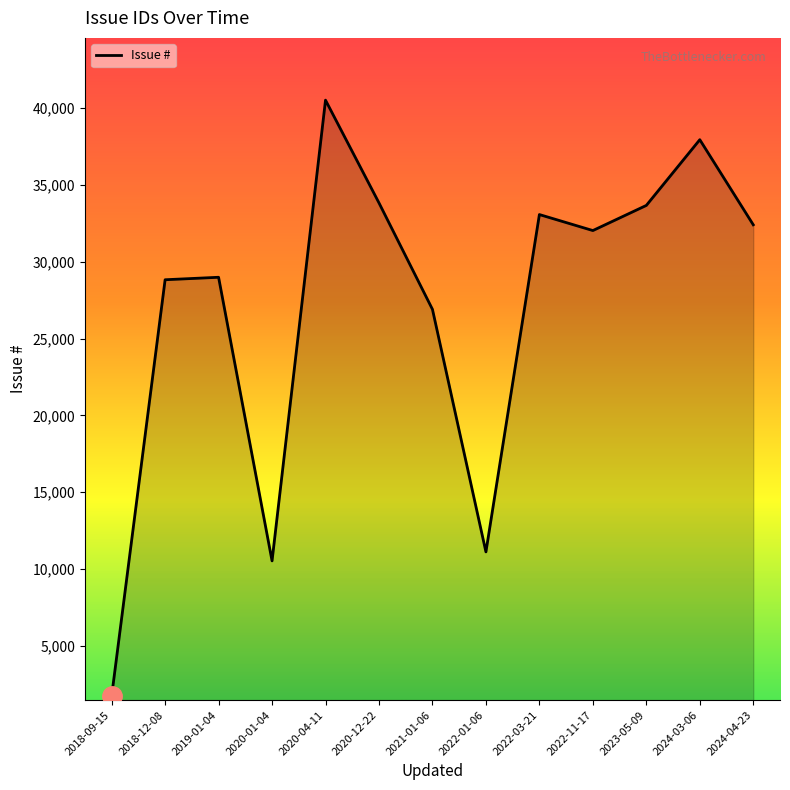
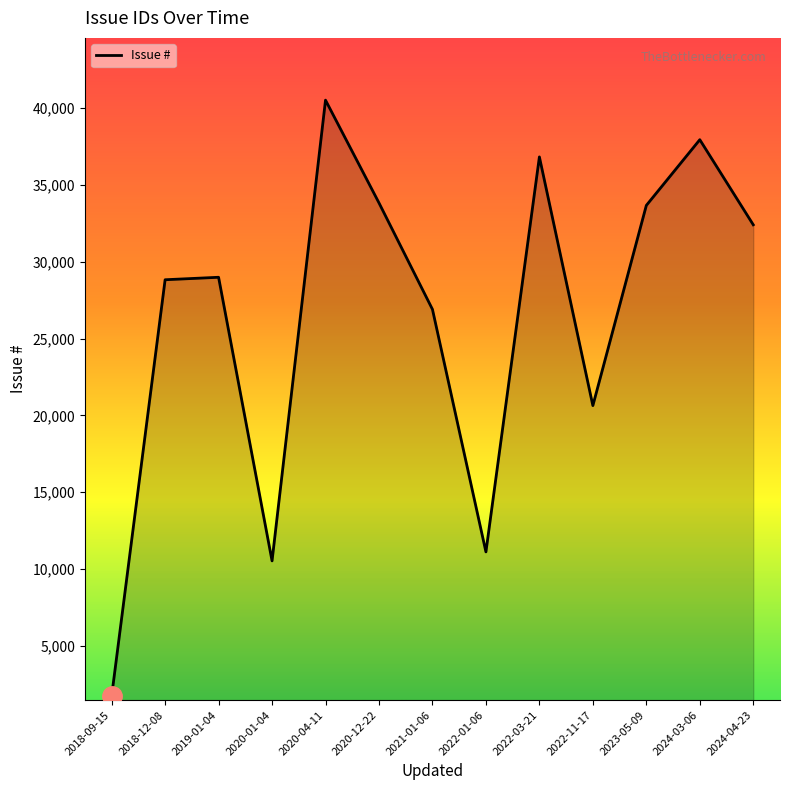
  {
    "Issue #": {
      "2018-12-08": "28,800",
      "2019-01-04": "29,000",
      "2020-01-04": "10,500",
      "2020-04-11": "40,500",
      "2020-12-22": "33,800",
      "2021-01-06": "26,900",
      "2022-01-06": "11,100",
-     "2022-03-21": "33,100",
-     "2022-11-17": "32,000",
+     "2022-03-21": "36,800",
+     "2022-11-17": "20,600",
      "2023-05-09": "33,700",
      "2024-03-06": "37,900",
      "2024-04-23": "32,400"
    }
  }
